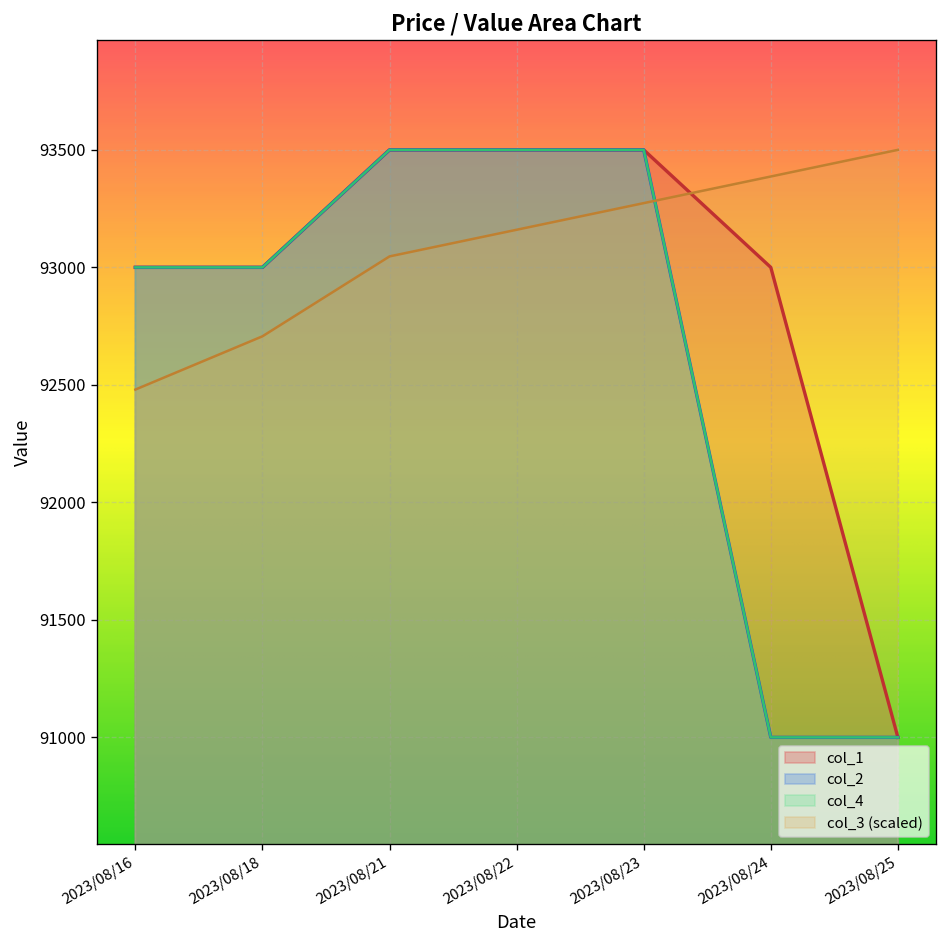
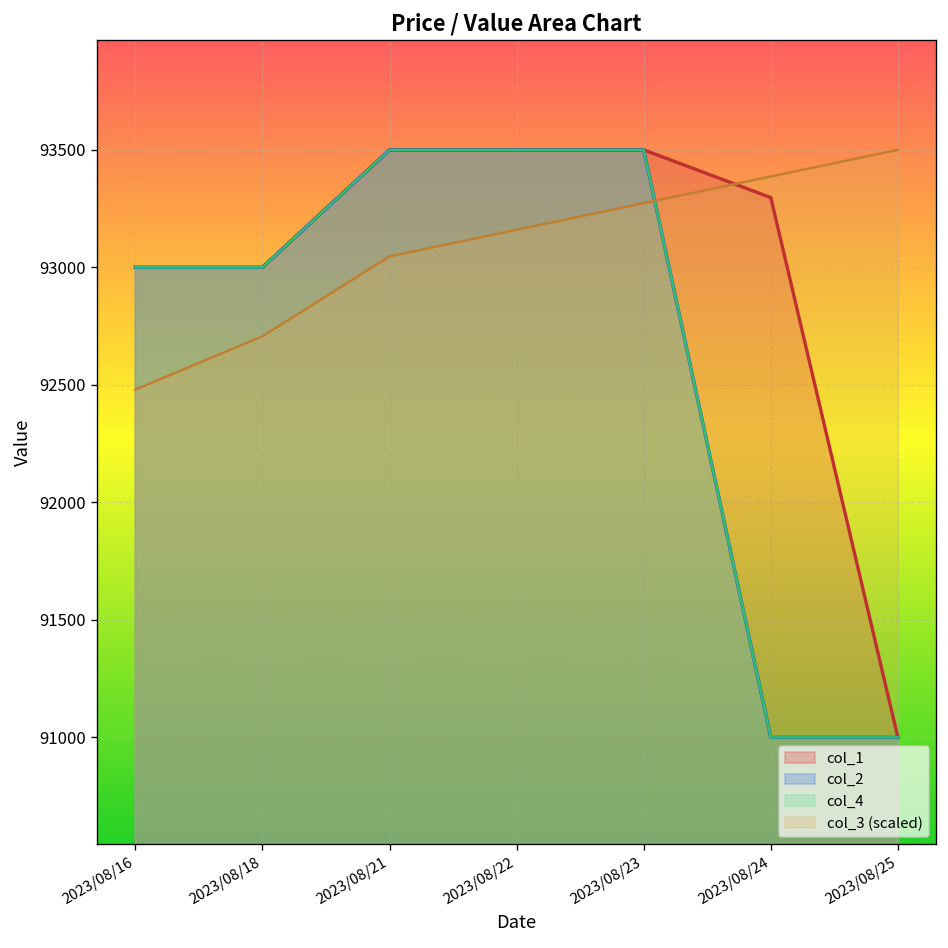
  {
    "col_1": {
-     "2023/08/24": 93000
+     "2023/08/24": 93300
    }
  }
